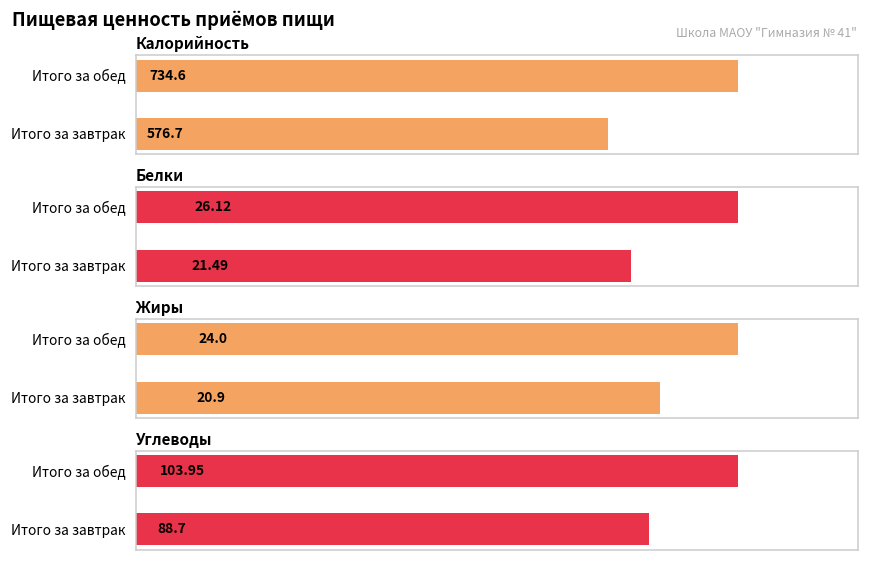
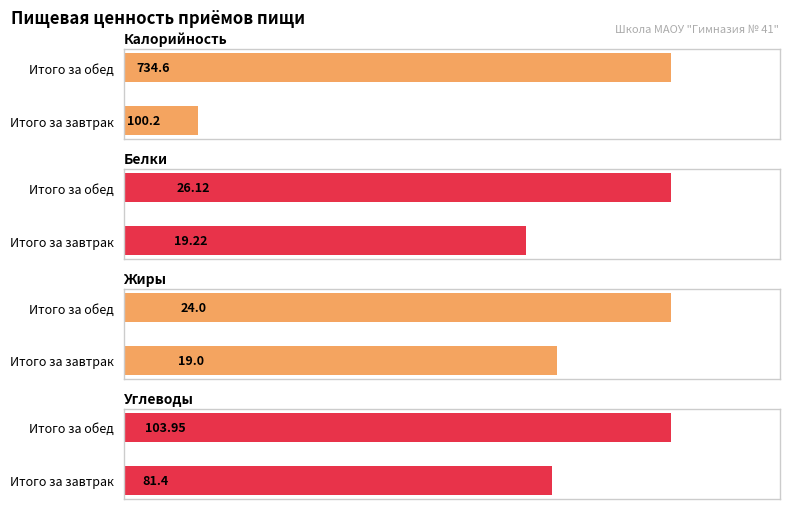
  {
    "Калорийность": {
      "Итого за обед": 734.6,
-     "Итого за завтрак": 576.7
+     "Итого за завтрак": 100.2
    },
    "Белки": {
      "Итого за обед": 26.12,
-     "Итого за завтрак": 21.49
+     "Итого за завтрак": 19.22
    },
    "Жиры": {
      "Итого за обед": 24.0,
-     "Итого за завтрак": 20.9
+     "Итого за завтрак": 19.0
    },
    "Углеводы": {
      "Итого за обед": 103.95,
-     "Итого за завтрак": 88.7
+     "Итого за завтрак": 81.4
    }
  }
